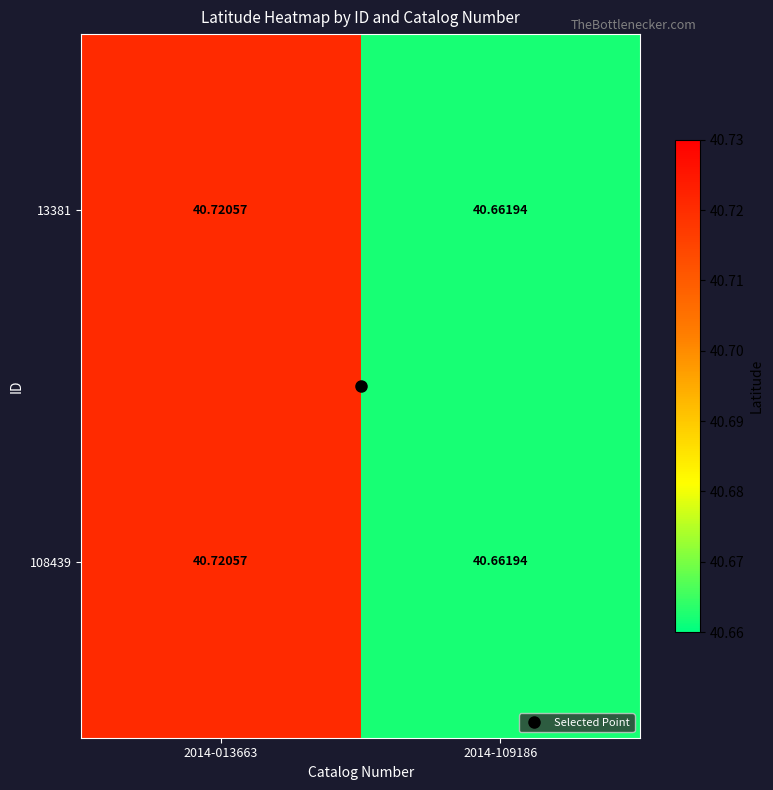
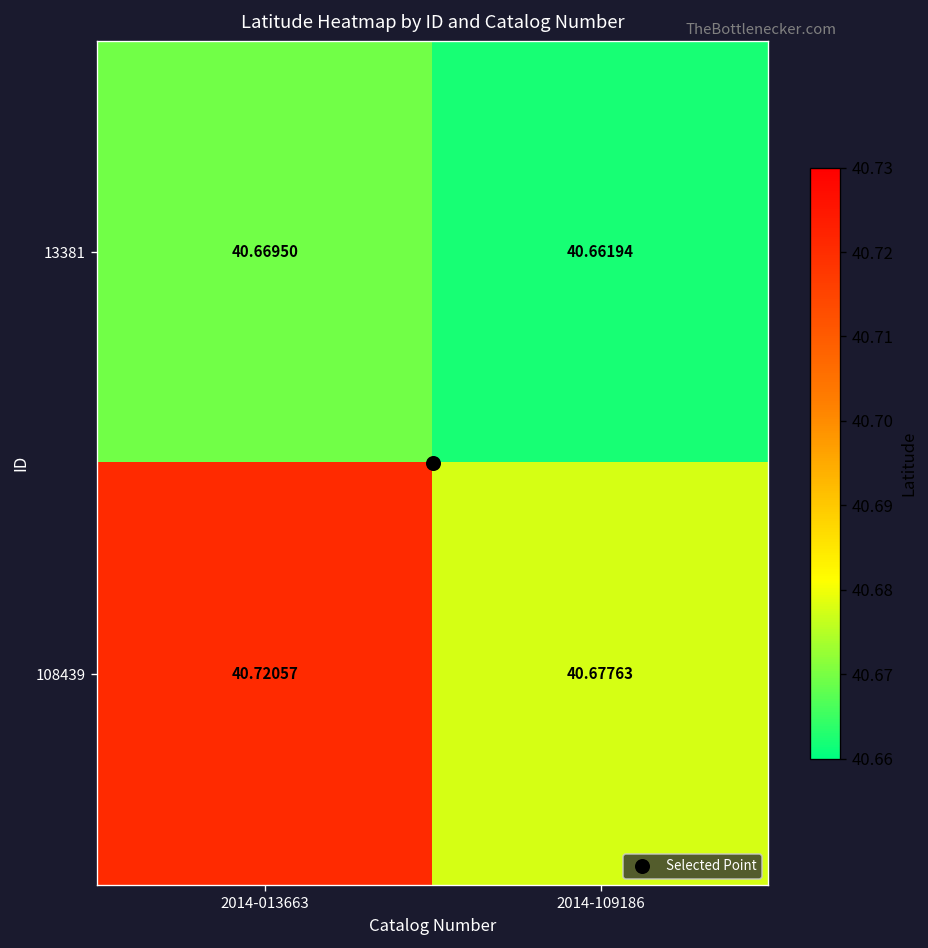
  {
    "13381": {
-     "2014-013663": 40.72057,
+     "2014-013663": 40.66950,
      "2014-109186": 40.66194
    },
    "108439": {
      "2014-013663": 40.72057,
-     "2014-109186": 40.66194
+     "2014-109186": 40.67763
    }
  }
